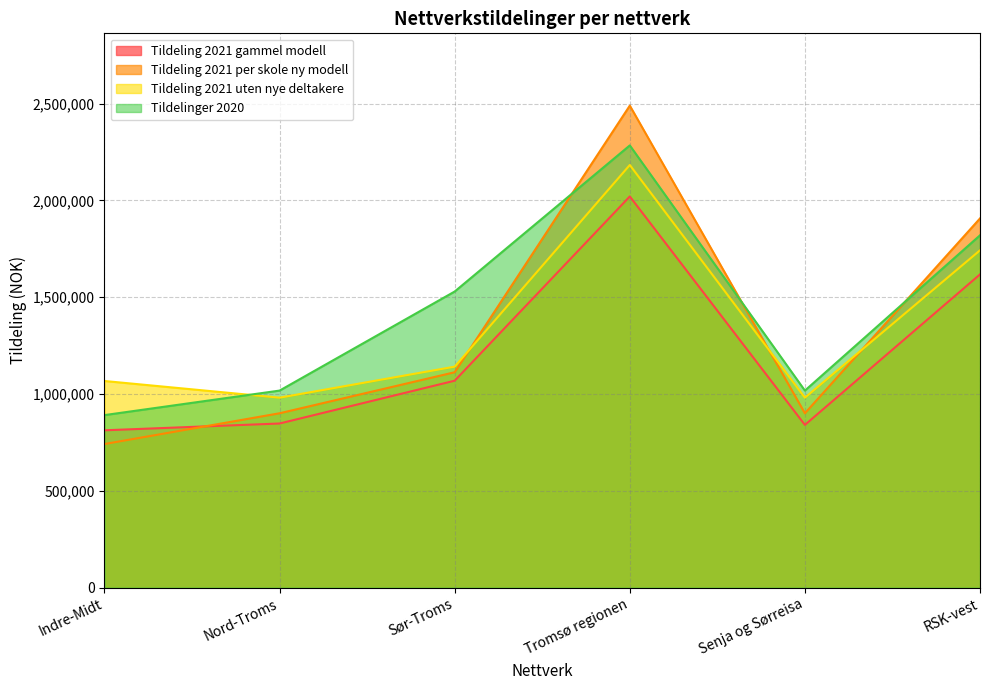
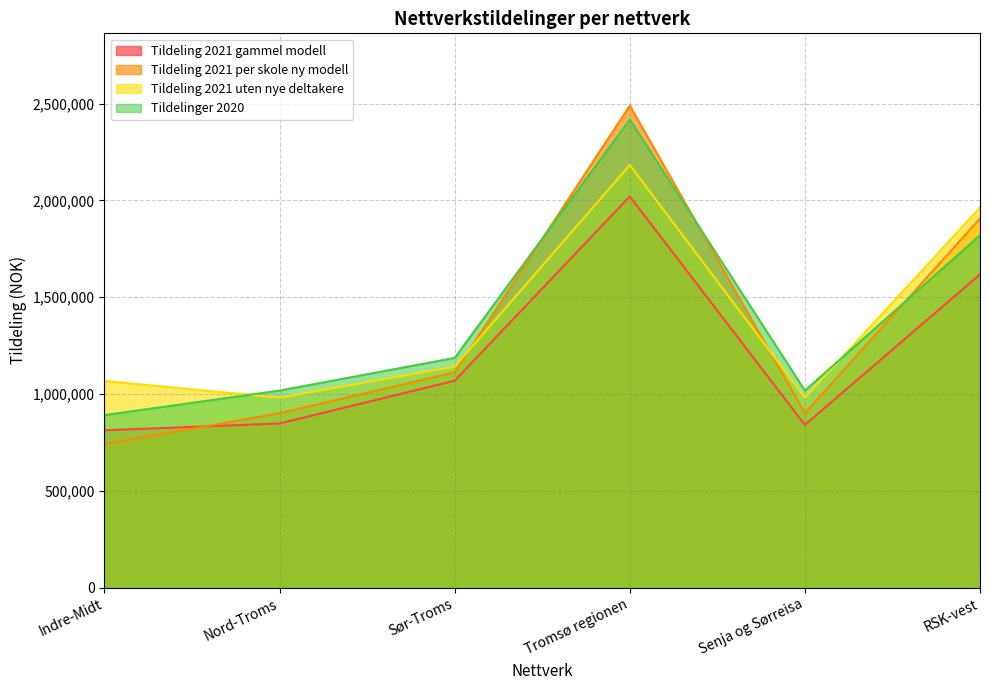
  {
    "Tildeling 2021 gammel modell": {
      "Indre-Midt": "810,000",
      "Nord-Troms": "850,000",
      "Sør-Troms": "1,070,000",
      "Tromsø regionen": "2,020,000",
      "Senja og Sørreisa": "840,000",
      "RSK-vest": "1,620,000"
    },
    "Tildeling 2021 per skole ny modell": {
      "Indre-Midt": "740,000",
      "Nord-Troms": "900,000",
      "Sør-Troms": "1,110,000",
      "Tromsø regionen": "2,490,000",
      "Senja og Sørreisa": "900,000",
      "RSK-vest": "1,910,000"
    },
    "Tildeling 2021 uten nye deltakere": {
      "Indre-Midt": "1,070,000",
      "Nord-Troms": "980,000",
      "Sør-Troms": "1,140,000",
      "Tromsø regionen": "2,180,000",
      "Senja og Sørreisa": "980,000",
-     "RSK-vest": "1,740,000"
+     "RSK-vest": "1,960,000"
    },
    "Tildelinger 2020": {
      "Indre-Midt": "890,000",
      "Nord-Troms": "1,020,000",
-     "Sør-Troms": "1,530,000",
-     "Tromsø regionen": "2,280,000",
+     "Sør-Troms": "1,190,000",
+     "Tromsø regionen": "2,420,000",
      "Senja og Sørreisa": "1,020,000",
      "RSK-vest": "1,820,000"
    }
  }
